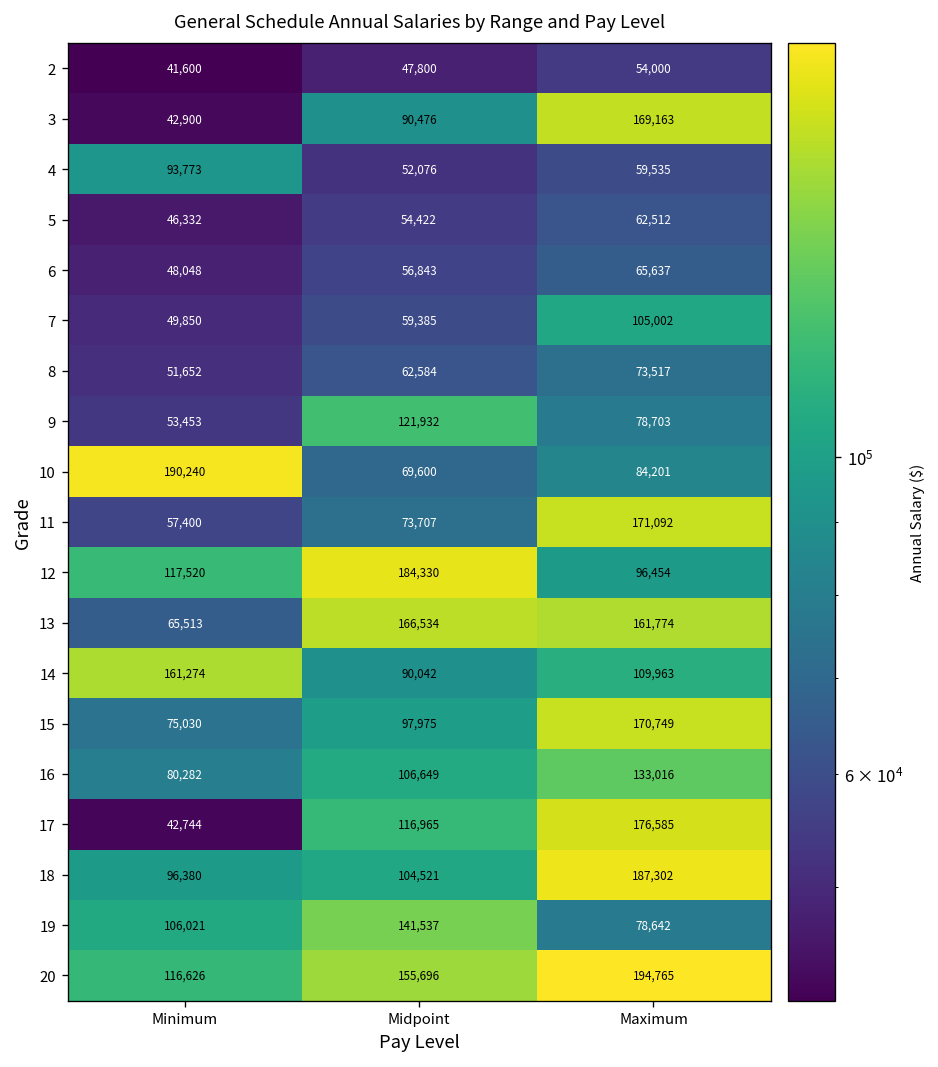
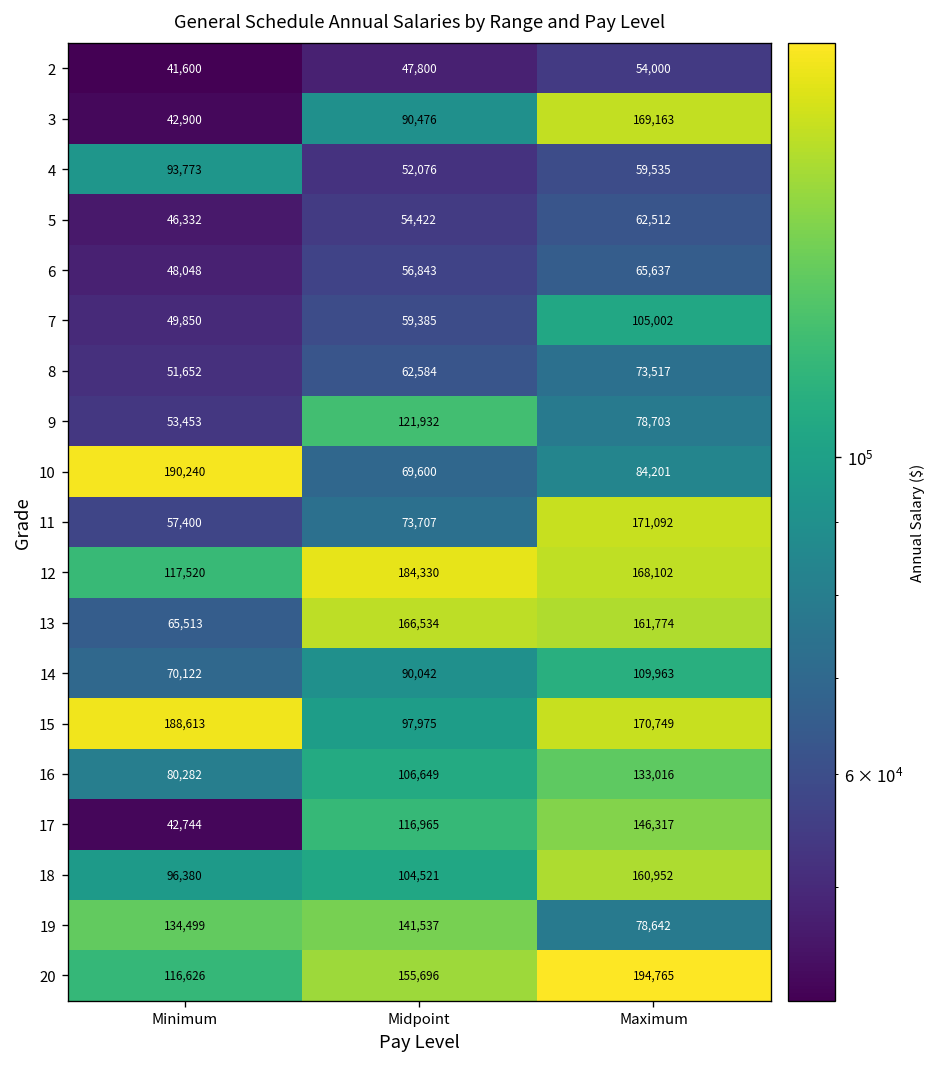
  {
    "2": {
      "Minimum": "41,600",
      "Midpoint": "47,800",
      "Maximum": "54,000"
    },
    "3": {
      "Minimum": "42,900",
      "Midpoint": "90,476",
      "Maximum": "169,163"
    },
    "4": {
      "Minimum": "93,773",
      "Midpoint": "52,076",
      "Maximum": "59,535"
    },
    "5": {
      "Minimum": "46,332",
      "Midpoint": "54,422",
      "Maximum": "62,512"
    },
    "6": {
      "Minimum": "48,048",
      "Midpoint": "56,843",
      "Maximum": "65,637"
    },
    "7": {
      "Minimum": "49,850",
      "Midpoint": "59,385",
      "Maximum": "105,002"
    },
    "8": {
      "Minimum": "51,652",
      "Midpoint": "62,584",
      "Maximum": "73,517"
    },
    "9": {
      "Minimum": "53,453",
      "Midpoint": "121,932",
      "Maximum": "78,703"
    },
    "10": {
      "Minimum": "190,240",
      "Midpoint": "69,600",
      "Maximum": "84,201"
    },
    "11": {
      "Minimum": "57,400",
      "Midpoint": "73,707",
      "Maximum": "171,092"
    },
    "12": {
      "Minimum": "117,520",
      "Midpoint": "184,330",
-     "Maximum": "96,454"
+     "Maximum": "168,102"
    },
    "13": {
      "Minimum": "65,513",
      "Midpoint": "166,534",
      "Maximum": "161,774"
    },
    "14": {
-     "Minimum": "161,274",
+     "Minimum": "70,122",
      "Midpoint": "90,042",
      "Maximum": "109,963"
    },
    "15": {
-     "Minimum": "75,030",
+     "Minimum": "188,613",
      "Midpoint": "97,975",
      "Maximum": "170,749"
    },
    "16": {
      "Minimum": "80,282",
      "Midpoint": "106,649",
      "Maximum": "133,016"
    },
    "17": {
      "Minimum": "42,744",
      "Midpoint": "116,965",
-     "Maximum": "176,585"
+     "Maximum": "146,317"
    },
    "18": {
      "Minimum": "96,380",
      "Midpoint": "104,521",
-     "Maximum": "187,302"
+     "Maximum": "160,952"
    },
    "19": {
-     "Minimum": "106,021",
+     "Minimum": "134,499",
      "Midpoint": "141,537",
      "Maximum": "78,642"
    },
    "20": {
      "Minimum": "116,626",
      "Midpoint": "155,696",
      "Maximum": "194,765"
    }
  }
